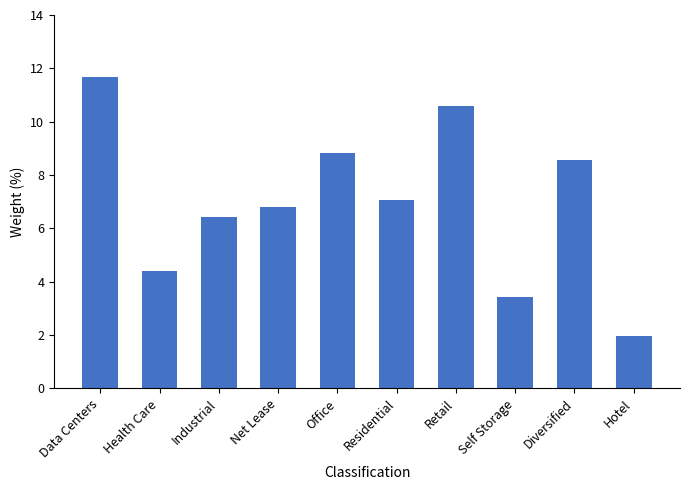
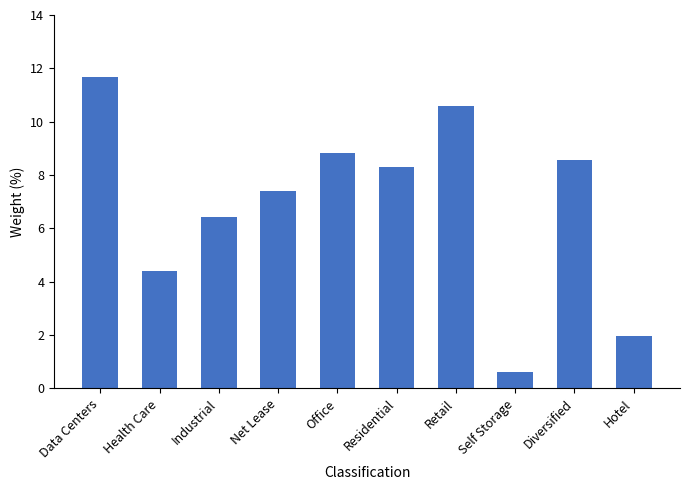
  {
    "Data Centers": 11.7,
    "Health Care": 4.4,
    "Industrial": 6.4,
-   "Net Lease": 6.8,
+   "Net Lease": 7.4,
    "Office": 8.8,
-   "Residential": 7.1,
+   "Residential": 8.3,
    "Retail": 10.6,
-   "Self Storage": 3.4,
+   "Self Storage": 0.6,
    "Diversified": 8.6,
    "Hotel": 2.0
  }
